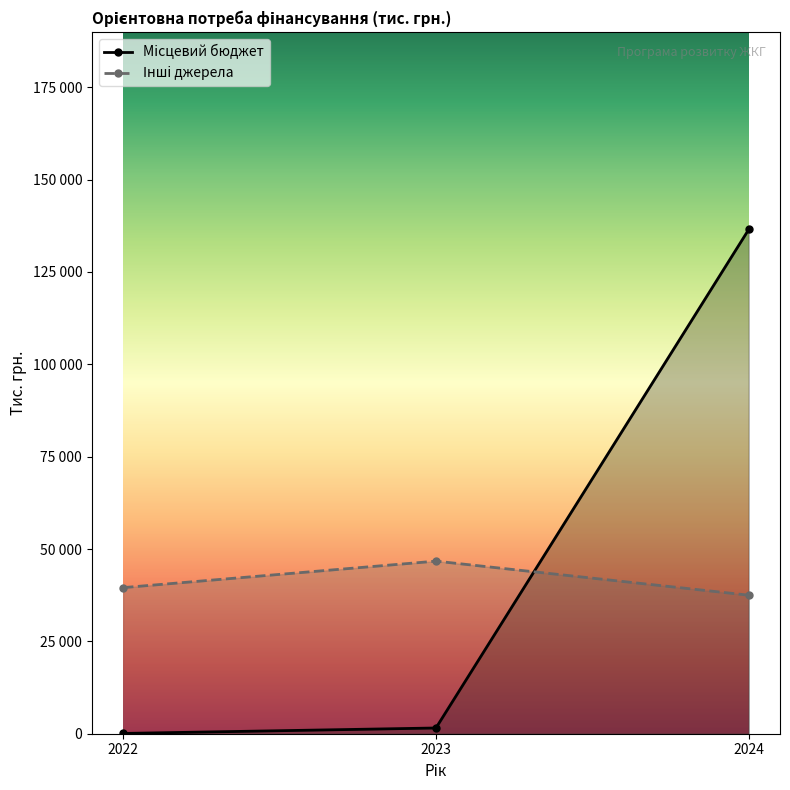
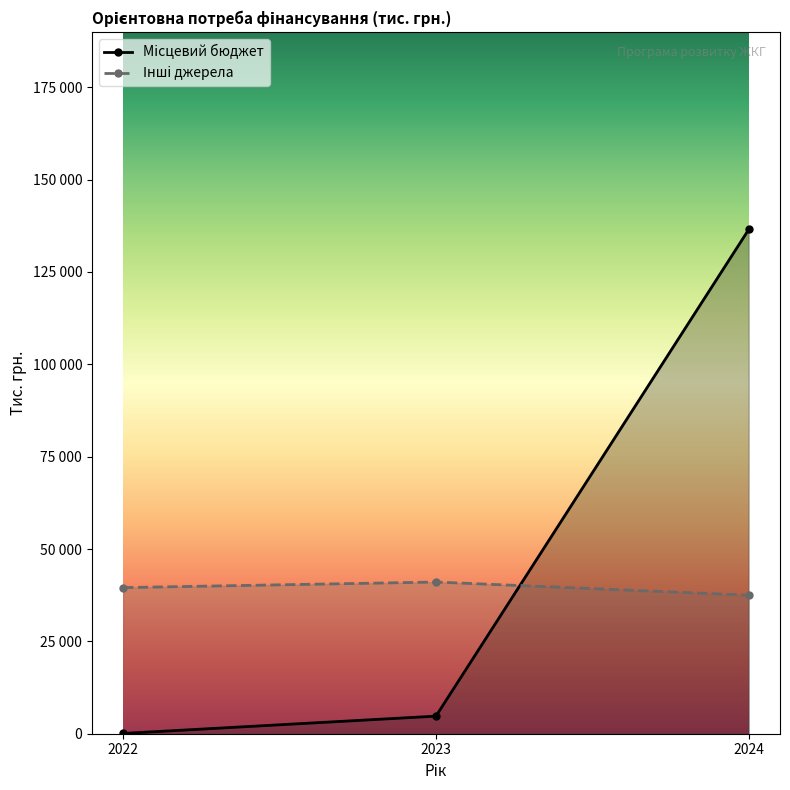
  {
    "Місцевий бюджет": {
      "2022": 0,
-     "2023": 2000,
+     "2023": 5000,
      "2024": 137000
    },
    "Інші джерела": {
      "2022": 40000,
-     "2023": 47000,
+     "2023": 41000,
      "2024": 38000
    }
  }
